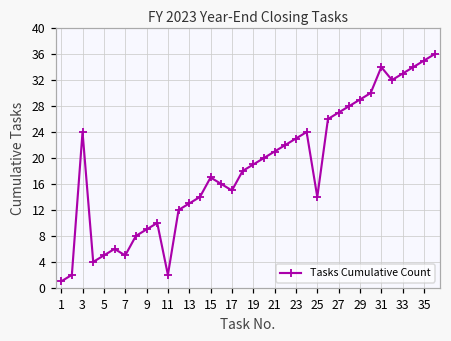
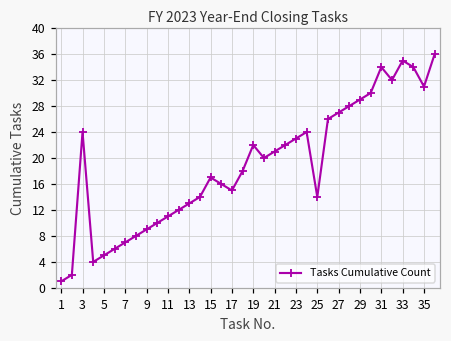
  {
    "1": 1,
    "3": 24,
    "5": 5,
-   "7": 5,
+   "7": 7,
    "9": 9,
-   "11": 2,
+   "11": 11,
    "13": 13,
    "15": 17,
    "17": 15,
-   "19": 19,
+   "19": 22,
    "21": 21,
    "23": 23,
    "25": 14,
    "27": 27,
    "29": 29,
    "31": 34,
-   "33": 33,
-   "35": 35
+   "33": 35,
+   "35": 31
  }
